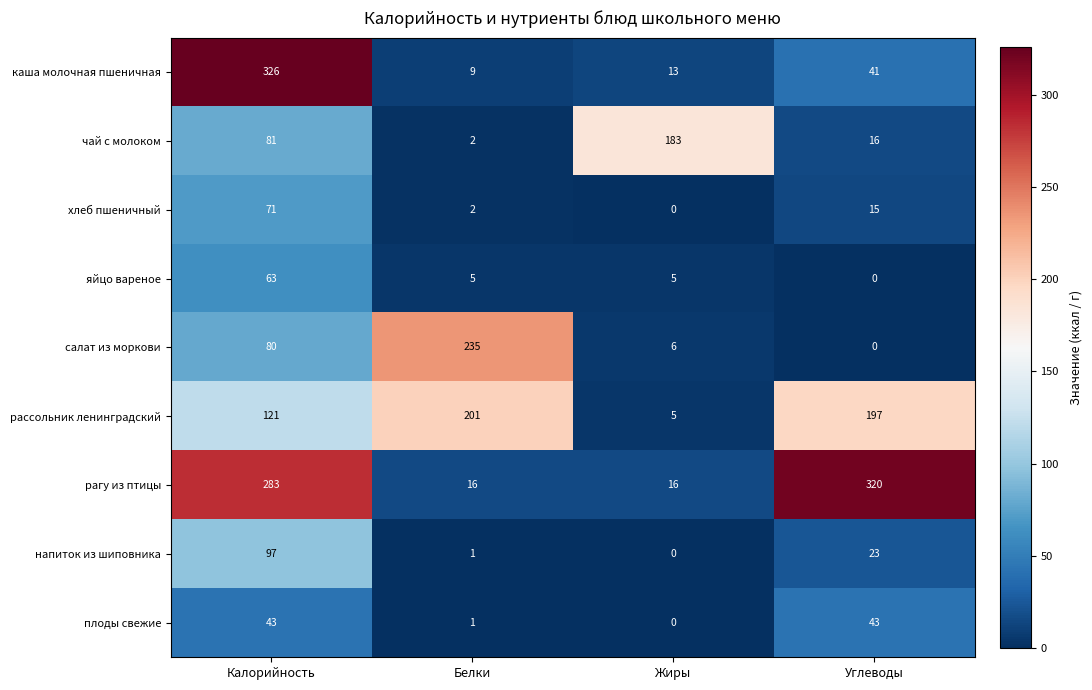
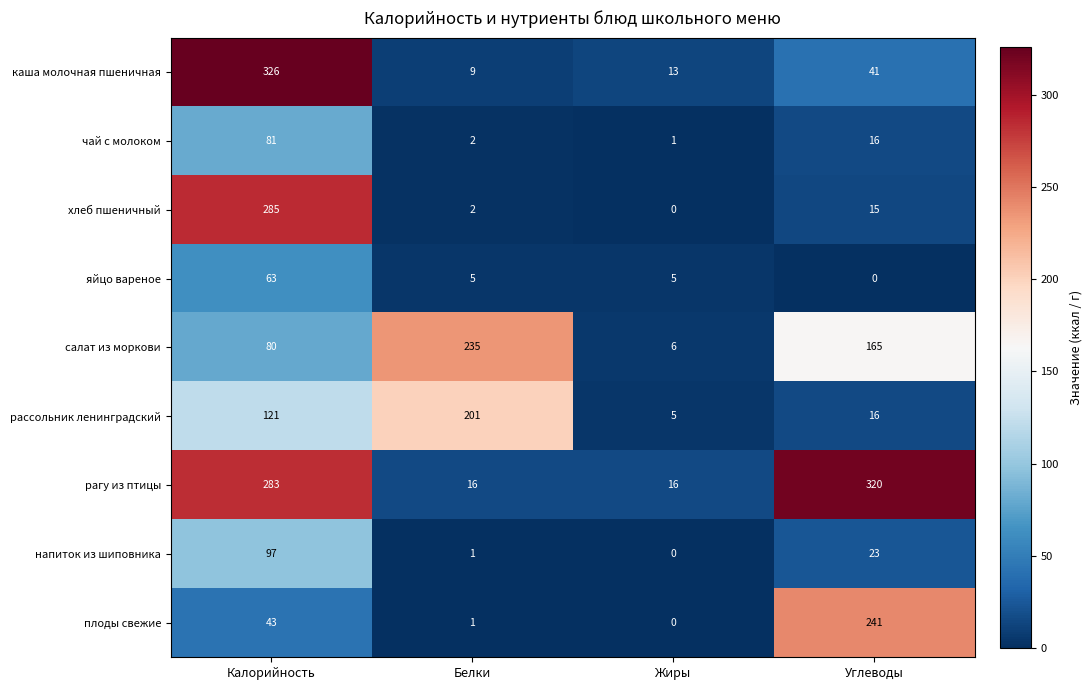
  {
    "каша молочная пшеничная": {
      "Калорийность": 326,
      "Белки": 9,
      "Жиры": 13,
      "Углеводы": 41
    },
    "чай с молоком": {
      "Калорийность": 81,
      "Белки": 2,
-     "Жиры": 183,
+     "Жиры": 1,
      "Углеводы": 16
    },
    "хлеб пшеничный": {
-     "Калорийность": 71,
+     "Калорийность": 285,
      "Белки": 2,
      "Жиры": 0,
      "Углеводы": 15
    },
    "яйцо вареное": {
      "Калорийность": 63,
      "Белки": 5,
      "Жиры": 5,
      "Углеводы": 0
    },
    "салат из моркови": {
      "Калорийность": 80,
      "Белки": 235,
      "Жиры": 6,
-     "Углеводы": 0
+     "Углеводы": 165
    },
    "рассольник ленинградский": {
      "Калорийность": 121,
      "Белки": 201,
      "Жиры": 5,
-     "Углеводы": 197
+     "Углеводы": 16
    },
    "рагу из птицы": {
      "Калорийность": 283,
      "Белки": 16,
      "Жиры": 16,
      "Углеводы": 320
    },
    "напиток из шиповника": {
      "Калорийность": 97,
      "Белки": 1,
      "Жиры": 0,
      "Углеводы": 23
    },
    "плоды свежие": {
      "Калорийность": 43,
      "Белки": 1,
      "Жиры": 0,
-     "Углеводы": 43
+     "Углеводы": 241
    }
  }
